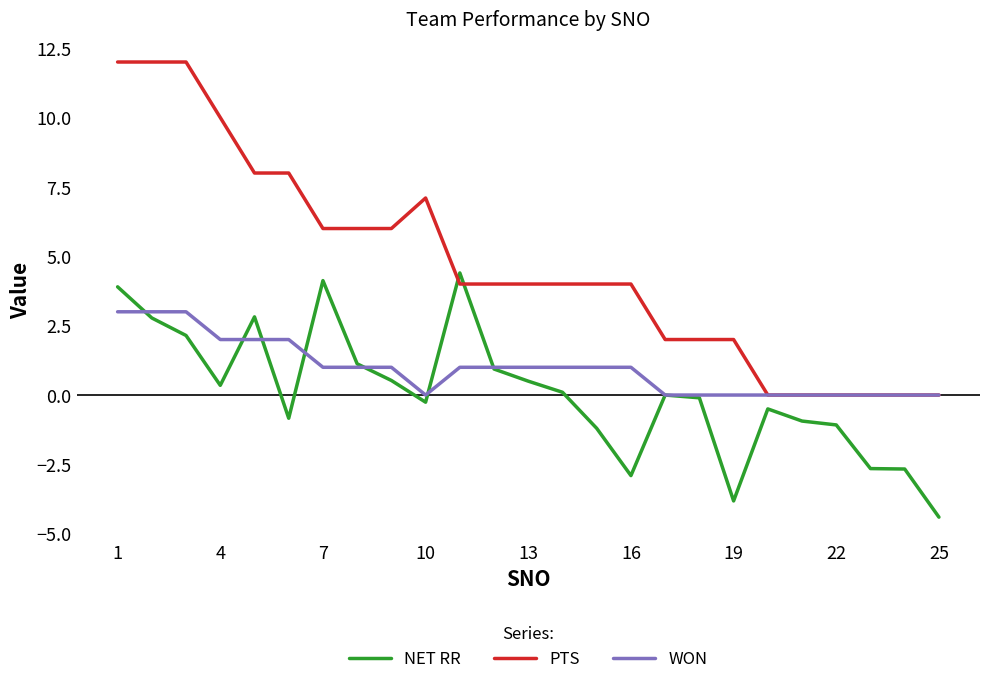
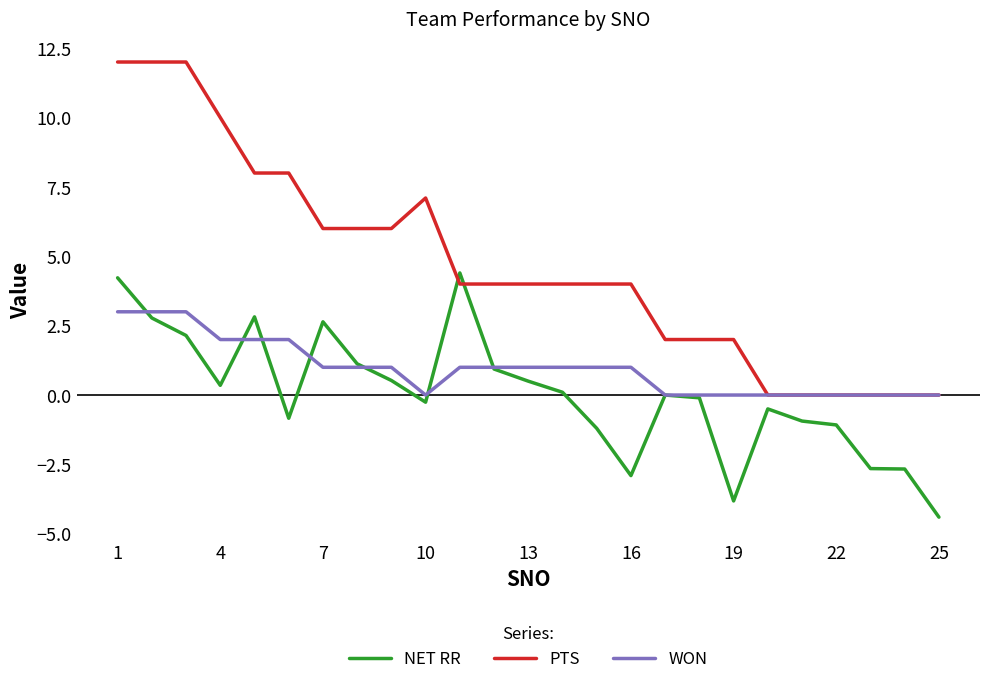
  {
    "NET RR": {
-     "1": 3.9,
+     "1": 4.2,
      "4": 0.3,
-     "7": 4.1,
+     "7": 2.6,
      "10": -0.3,
      "13": 0.5,
      "16": -2.9,
      "19": -3.8,
      "22": -1.1,
      "25": -4.4
    },
    "PTS": {
      "1": 12.0,
      "4": 10.0,
      "7": 6.0,
      "10": 7.1,
      "13": 4.0,
      "16": 4.0,
      "19": 2.0
    },
    "WON": {
      "1": 3.0,
      "4": 2.0,
      "7": 1.0,
      "10": 0.0,
      "13": 1.0,
      "16": 1.0,
      "19": 0.0
    }
  }
